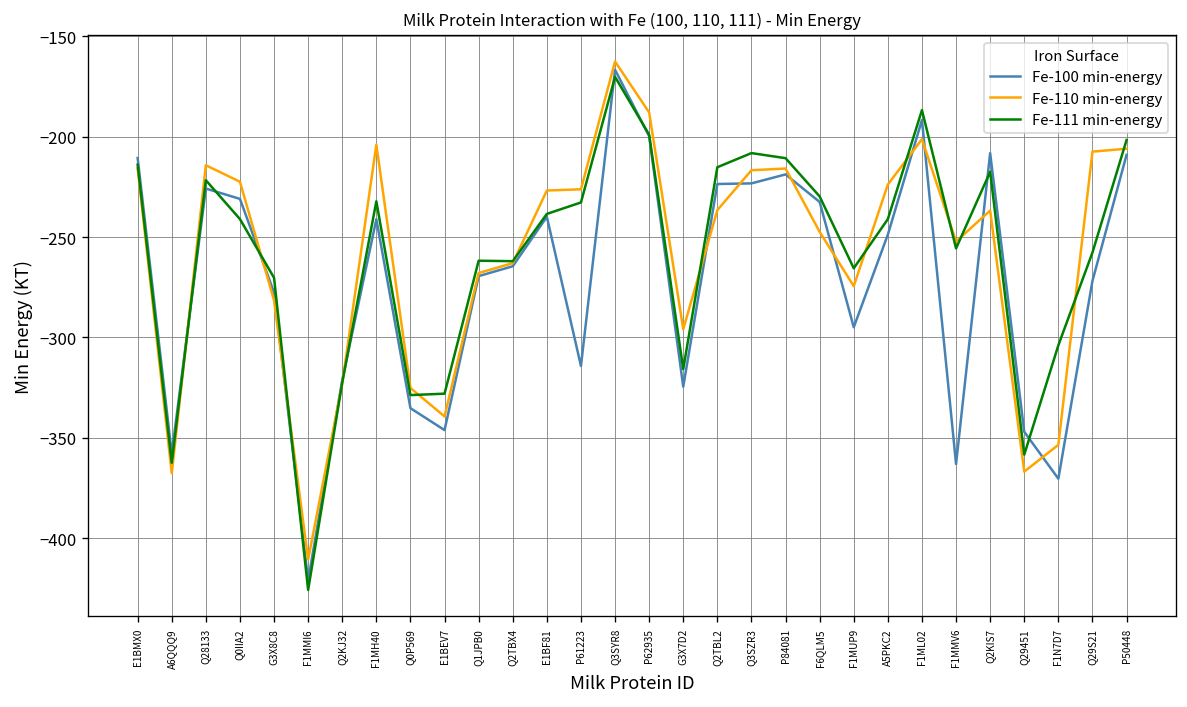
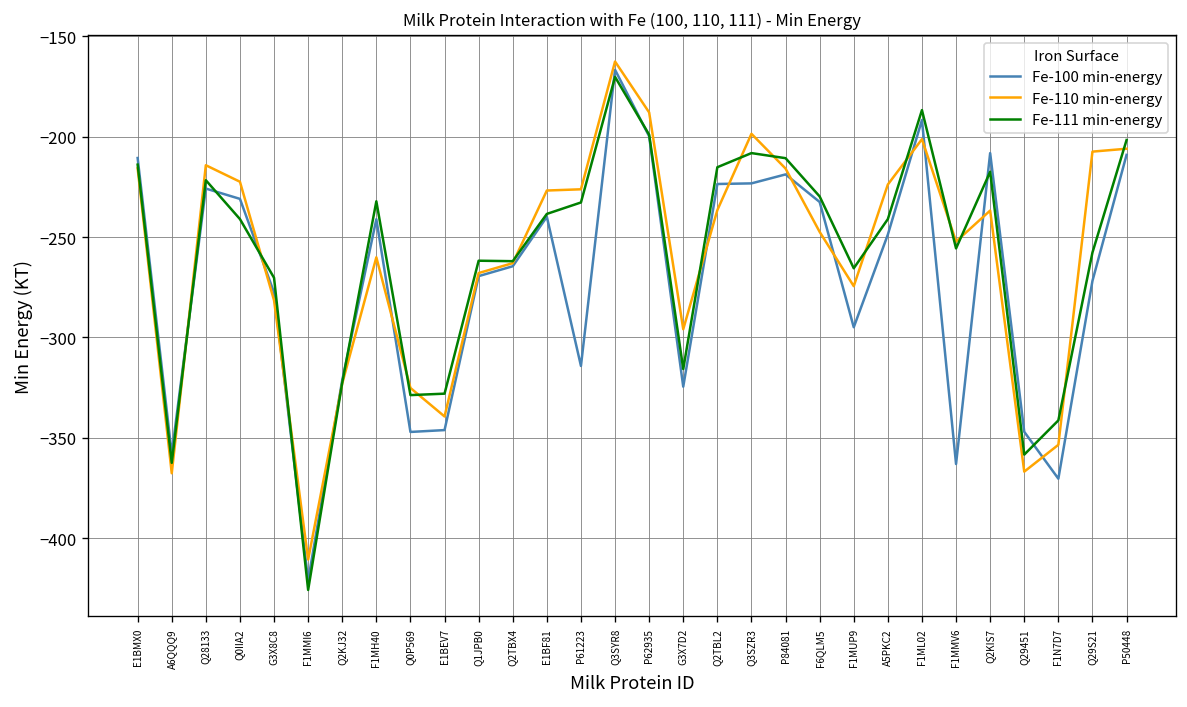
  {
    "Fe-100 min-energy": {
      "E1BMX0": -211,
      "A6QQQ9": -358,
      "Q28133": -226,
      "Q0IIA2": -231,
      "G3X8C8": -278,
      "F1MMI6": -421,
      "F1MH40": -241,
-     "Q0P569": -335,
+     "Q0P569": -347,
      "E1BEV7": -346,
      "Q2TBX4": -265,
      "P61223": -314,
      "Q3SYR8": -167,
      "G3X7D2": -325,
      "Q2TBL2": -224,
      "Q3SZR3": -223,
      "P84081": -219,
      "F6QLM5": -233,
      "F1MUP9": -295,
      "A5PKC2": -249,
      "F1ML02": -192,
      "F1MMV6": -363,
      "Q2KIS7": -208,
      "Q29451": -347,
      "F1N7D7": -370,
      "Q29S21": -272,
      "P50448": -209
    },
    "Fe-110 min-energy": {
      "E1BMX0": -216,
      "A6QQQ9": -368,
      "Q28133": -214,
      "Q0IIA2": -222,
      "G3X8C8": -282,
      "F1MMI6": -411,
-     "F1MH40": -204,
+     "F1MH40": -260,
      "Q0P569": -325,
      "E1BEV7": -339,
      "E1BF81": -227,
      "P61223": -226,
      "Q3SYR8": -163,
      "P62935": -188,
      "G3X7D2": -296,
      "Q2TBL2": -237,
-     "Q3SZR3": -217,
+     "Q3SZR3": -199,
      "P84081": -216,
      "F6QLM5": -247,
      "F1MUP9": -274,
      "A5PKC2": -224,
      "F1ML02": -201,
      "F1MMV6": -252,
      "Q2KIS7": -237,
      "Q29451": -367,
      "F1N7D7": -353,
      "Q29S21": -207,
      "P50448": -206
    },
    "Fe-111 min-energy": {
      "E1BMX0": -214,
      "A6QQQ9": -362,
      "Q28133": -222,
      "Q0IIA2": -241,
      "G3X8C8": -270,
      "F1MMI6": -426,
      "F1MH40": -232,
      "Q0P569": -329,
      "E1BEV7": -328,
      "Q1JPB0": -262,
      "P61223": -233,
      "Q3SYR8": -170,
      "G3X7D2": -316,
      "Q2TBL2": -215,
      "Q3SZR3": -208,
      "P84081": -211,
      "F6QLM5": -230,
      "F1MUP9": -266,
      "A5PKC2": -241,
      "F1ML02": -187,
      "F1MMV6": -256,
      "Q2KIS7": -218,
      "Q29451": -358,
-     "F1N7D7": -304,
+     "F1N7D7": -341,
      "Q29S21": -258,
      "P50448": -202
    }
  }
